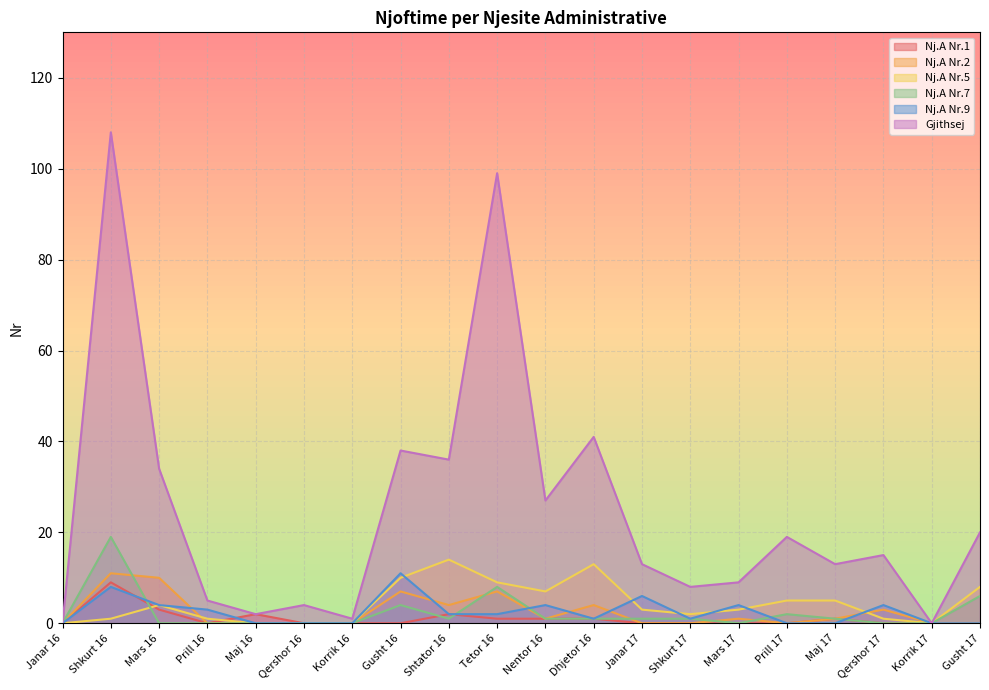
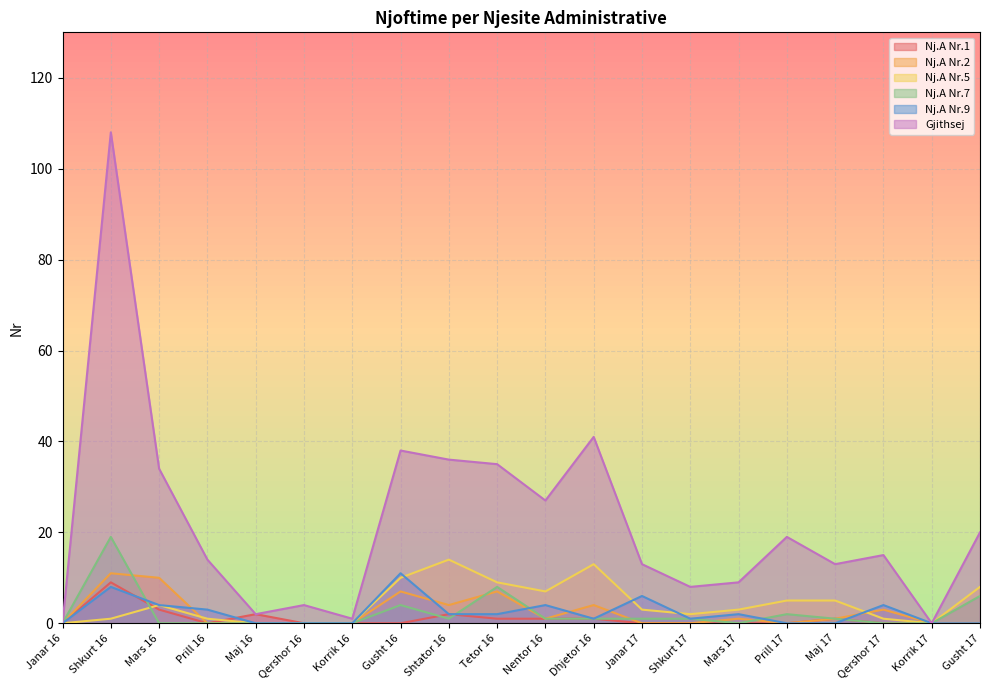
  {
    "Nj.A Nr.7": {
      "Shkurt 16": 19,
      "Mars 16": 0,
      "Gusht 16": 4,
      "Shtator 16": 1,
      "Tetor 16": 8,
      "Janar 17": 1,
      "Prill 17": 2,
      "Gusht 17": 6
    },
    "Nj.A Nr.9": {
      "Shkurt 16": 8,
      "Prill 16": 3,
      "Gusht 16": 11,
      "Tetor 16": 2,
      "Nentor 16": 4,
      "Janar 17": 6,
-     "Mars 17": 4,
+     "Mars 17": 2,
      "Maj 17": 0,
      "Qershor 17": 4
    },
    "Gjithsej": {
      "Shkurt 16": 108,
      "Mars 16": 34,
-     "Prill 16": 5,
+     "Prill 16": 14,
      "Qershor 16": 4,
      "Korrik 16": 1,
      "Gusht 16": 38,
      "Shtator 16": 36,
-     "Tetor 16": 99,
+     "Tetor 16": 35,
      "Nentor 16": 27,
      "Dhjetor 16": 41,
      "Janar 17": 13,
      "Shkurt 17": 8,
      "Mars 17": 9,
      "Prill 17": 19,
      "Maj 17": 13,
      "Qershor 17": 15,
      "Gusht 17": 20
    }
  }
